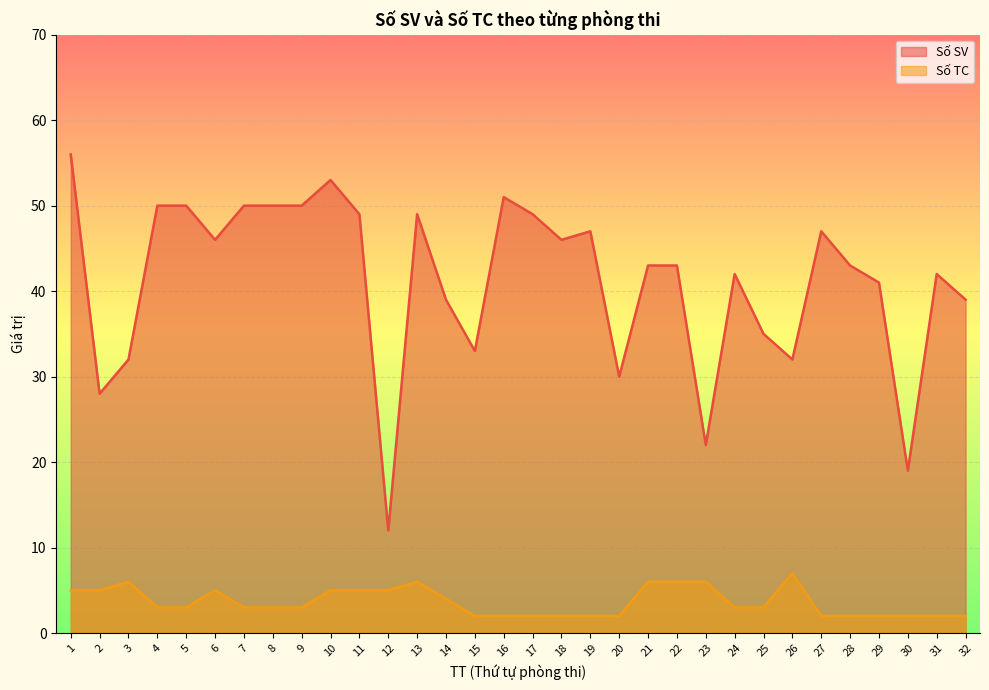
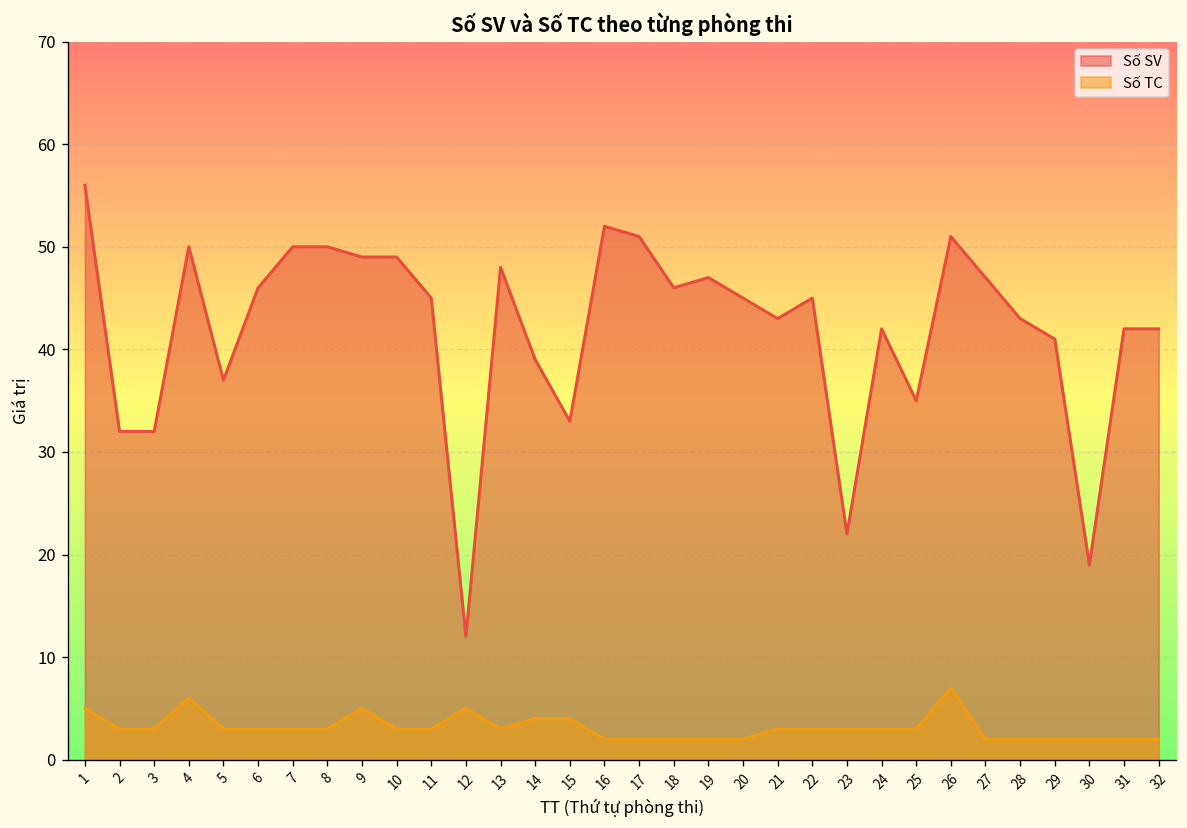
  {
    "Số SV": {
      "1": 56,
-     "2": 28,
+     "2": 32,
      "3": 32,
      "4": 50,
-     "5": 50,
+     "5": 37,
      "6": 46,
      "7": 50,
      "8": 50,
-     "9": 50,
-     "10": 53,
-     "11": 49,
+     "9": 49,
+     "10": 49,
+     "11": 45,
      "12": 12,
-     "13": 49,
+     "13": 48,
      "14": 39,
      "15": 33,
-     "16": 51,
-     "17": 49,
+     "16": 52,
+     "17": 51,
      "18": 46,
      "19": 47,
-     "20": 30,
+     "20": 45,
      "21": 43,
-     "22": 43,
+     "22": 45,
      "23": 22,
      "24": 42,
      "25": 35,
-     "26": 32,
+     "26": 51,
      "27": 47,
      "28": 43,
      "29": 41,
      "30": 19,
      "31": 42,
-     "32": 39
+     "32": 42
    },
    "Số TC": {
      "1": 5,
-     "2": 5,
-     "3": 6,
-     "4": 3,
+     "2": 3,
+     "3": 3,
+     "4": 6,
      "5": 3,
-     "6": 5,
+     "6": 3,
      "7": 3,
      "8": 3,
-     "9": 3,
-     "10": 5,
-     "11": 5,
+     "9": 5,
+     "10": 3,
+     "11": 3,
      "12": 5,
-     "13": 6,
+     "13": 3,
      "14": 4,
-     "15": 2,
+     "15": 4,
      "16": 2,
      "17": 2,
      "18": 2,
      "19": 2,
      "20": 2,
-     "21": 6,
-     "22": 6,
-     "23": 6,
+     "21": 3,
+     "22": 3,
+     "23": 3,
      "24": 3,
      "25": 3,
      "26": 7,
      "27": 2,
      "28": 2,
      "29": 2,
      "30": 2,
      "31": 2,
      "32": 2
    }
  }
